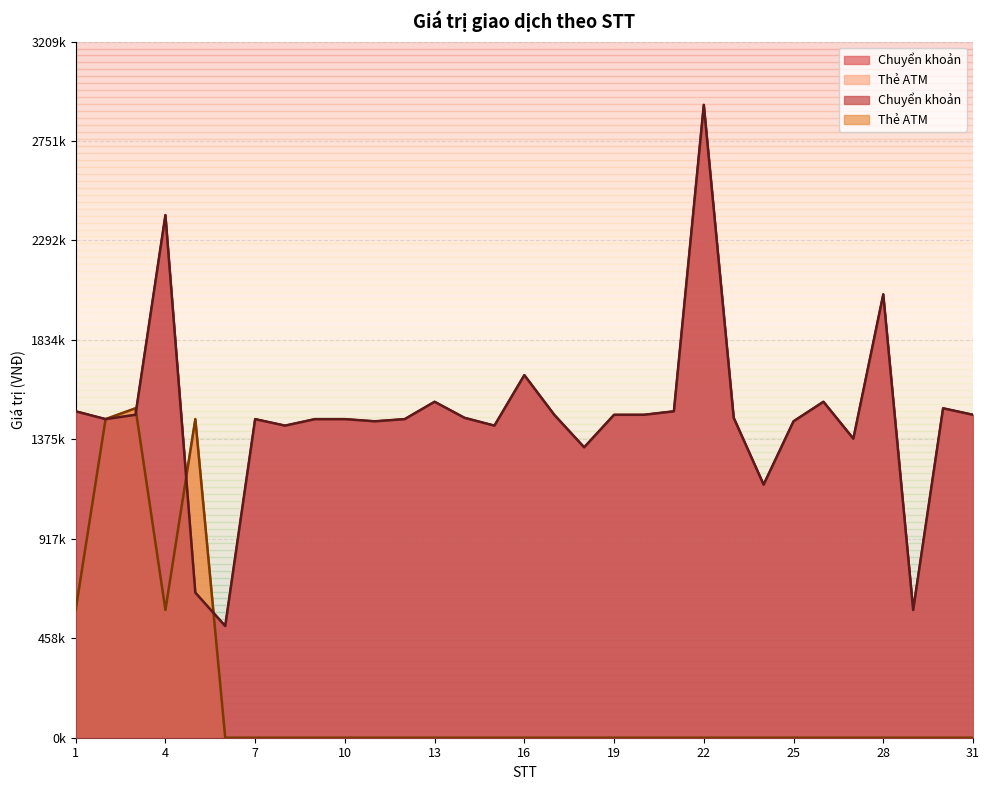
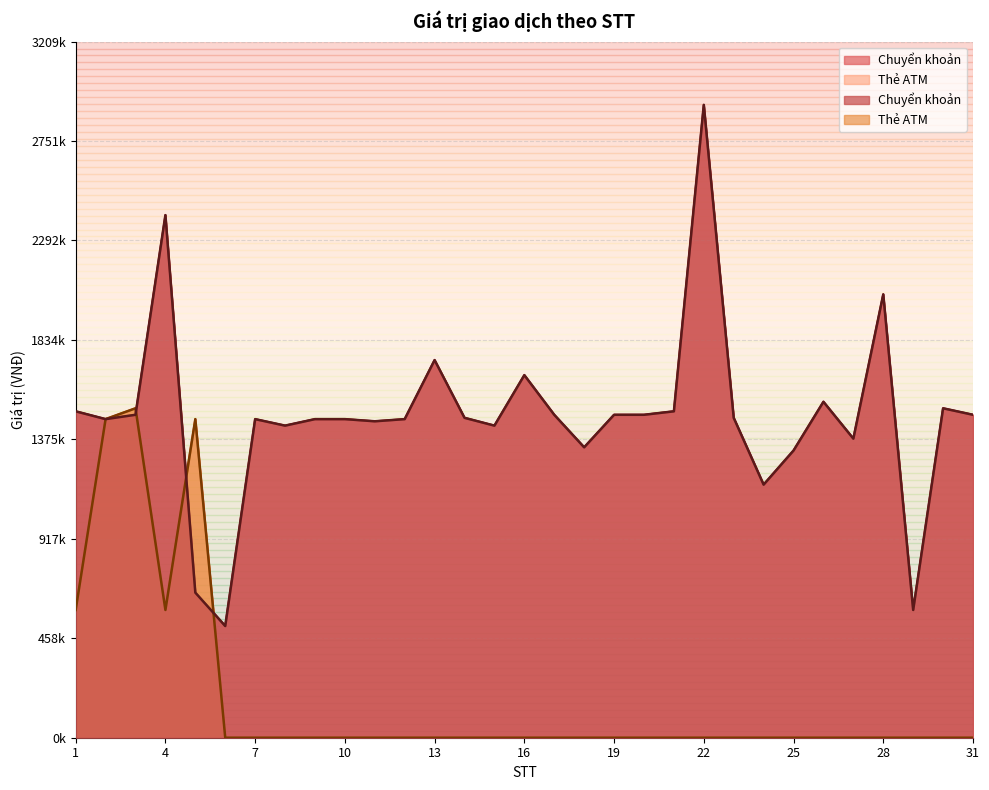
  {
    "Chuyển khoản": {
      "1": 1510000,
      "4": 2410000,
      "7": 1470000,
      "10": 1470000,
-     "13": 1550000,
+     "13": 1740000,
      "16": 1670000,
      "19": 1490000,
      "22": 2920000,
-     "25": 1460000,
+     "25": 1320000,
      "28": 2040000,
      "31": 1490000
    },
    "Thẻ ATM": {
      "1": 590000,
      "4": 590000,
      "7": 0,
      "10": 0,
      "13": 0,
      "16": 0,
      "19": 0,
      "22": 0,
      "25": 0,
      "28": 0,
      "31": 0
    }
  }
